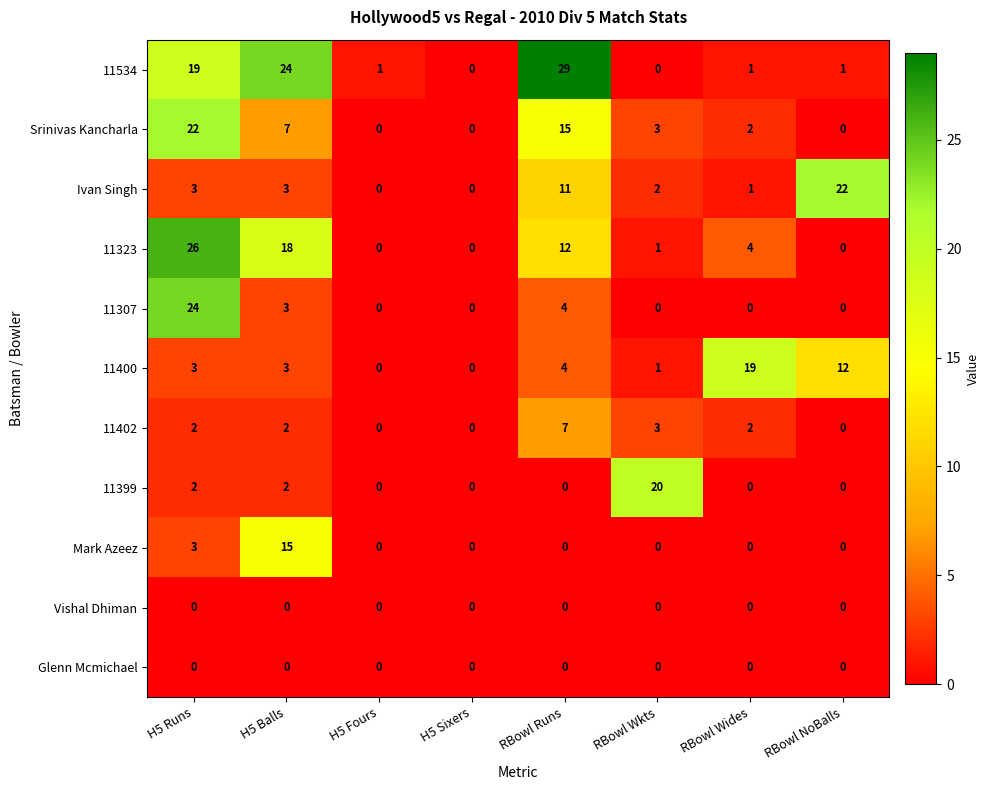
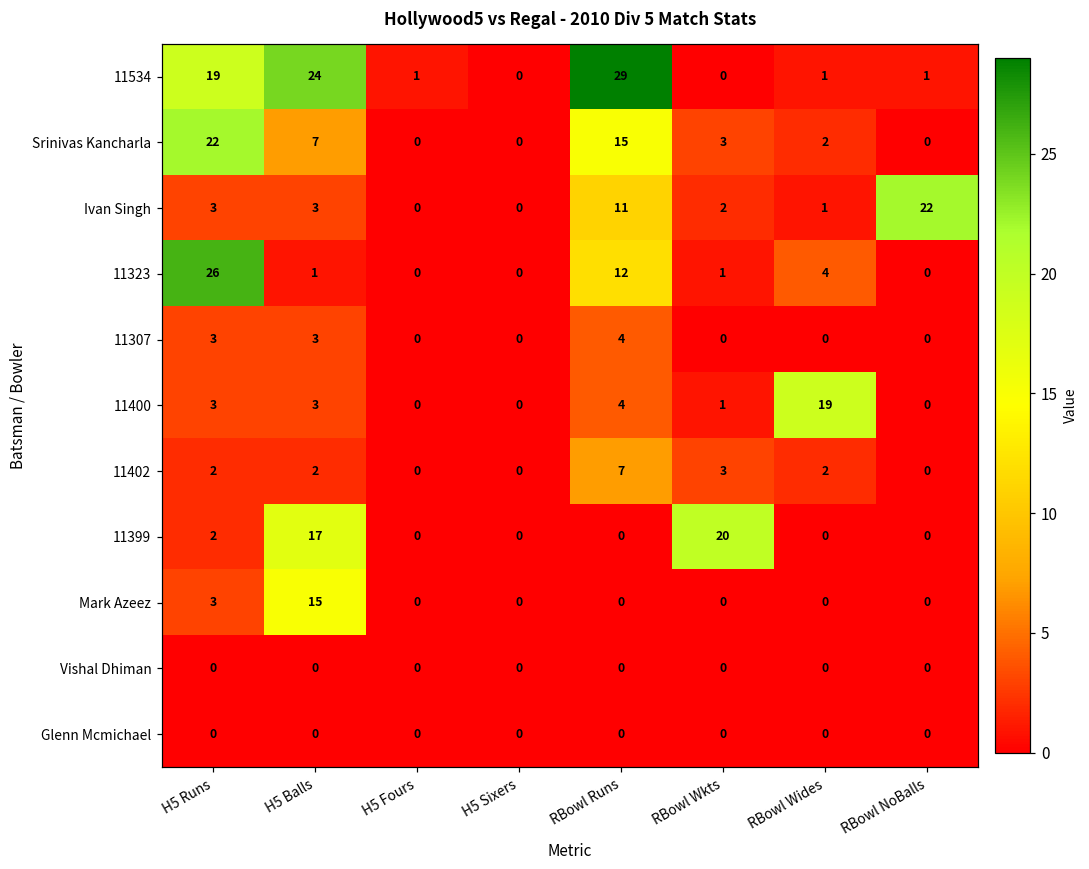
  {
    "11534": {
      "H5 Runs": 19,
      "H5 Balls": 24,
      "H5 Fours": 1,
      "H5 Sixers": 0,
      "RBowl Runs": 29,
      "RBowl Wkts": 0,
      "RBowl Wides": 1,
      "RBowl NoBalls": 1
    },
    "Srinivas Kancharla": {
      "H5 Runs": 22,
      "H5 Balls": 7,
      "H5 Fours": 0,
      "H5 Sixers": 0,
      "RBowl Runs": 15,
      "RBowl Wkts": 3,
      "RBowl Wides": 2,
      "RBowl NoBalls": 0
    },
    "Ivan Singh": {
      "H5 Runs": 3,
      "H5 Balls": 3,
      "H5 Fours": 0,
      "H5 Sixers": 0,
      "RBowl Runs": 11,
      "RBowl Wkts": 2,
      "RBowl Wides": 1,
      "RBowl NoBalls": 22
    },
    "11323": {
      "H5 Runs": 26,
-     "H5 Balls": 18,
+     "H5 Balls": 1,
      "H5 Fours": 0,
      "H5 Sixers": 0,
      "RBowl Runs": 12,
      "RBowl Wkts": 1,
      "RBowl Wides": 4,
      "RBowl NoBalls": 0
    },
    "11307": {
-     "H5 Runs": 24,
+     "H5 Runs": 3,
      "H5 Balls": 3,
      "H5 Fours": 0,
      "H5 Sixers": 0,
      "RBowl Runs": 4,
      "RBowl Wkts": 0,
      "RBowl Wides": 0,
      "RBowl NoBalls": 0
    },
    "11400": {
      "H5 Runs": 3,
      "H5 Balls": 3,
      "H5 Fours": 0,
      "H5 Sixers": 0,
      "RBowl Runs": 4,
      "RBowl Wkts": 1,
      "RBowl Wides": 19,
-     "RBowl NoBalls": 12
+     "RBowl NoBalls": 0
    },
    "11402": {
      "H5 Runs": 2,
      "H5 Balls": 2,
      "H5 Fours": 0,
      "H5 Sixers": 0,
      "RBowl Runs": 7,
      "RBowl Wkts": 3,
      "RBowl Wides": 2,
      "RBowl NoBalls": 0
    },
    "11399": {
      "H5 Runs": 2,
-     "H5 Balls": 2,
+     "H5 Balls": 17,
      "H5 Fours": 0,
      "H5 Sixers": 0,
      "RBowl Runs": 0,
      "RBowl Wkts": 20,
      "RBowl Wides": 0,
      "RBowl NoBalls": 0
    },
    "Mark Azeez": {
      "H5 Runs": 3,
      "H5 Balls": 15,
      "H5 Fours": 0,
      "H5 Sixers": 0,
      "RBowl Runs": 0,
      "RBowl Wkts": 0,
      "RBowl Wides": 0,
      "RBowl NoBalls": 0
    },
    "Vishal Dhiman": {
      "H5 Runs": 0,
      "H5 Balls": 0,
      "H5 Fours": 0,
      "H5 Sixers": 0,
      "RBowl Runs": 0,
      "RBowl Wkts": 0,
      "RBowl Wides": 0,
      "RBowl NoBalls": 0
    },
    "Glenn Mcmichael": {
      "H5 Runs": 0,
      "H5 Balls": 0,
      "H5 Fours": 0,
      "H5 Sixers": 0,
      "RBowl Runs": 0,
      "RBowl Wkts": 0,
      "RBowl Wides": 0,
      "RBowl NoBalls": 0
    }
  }
